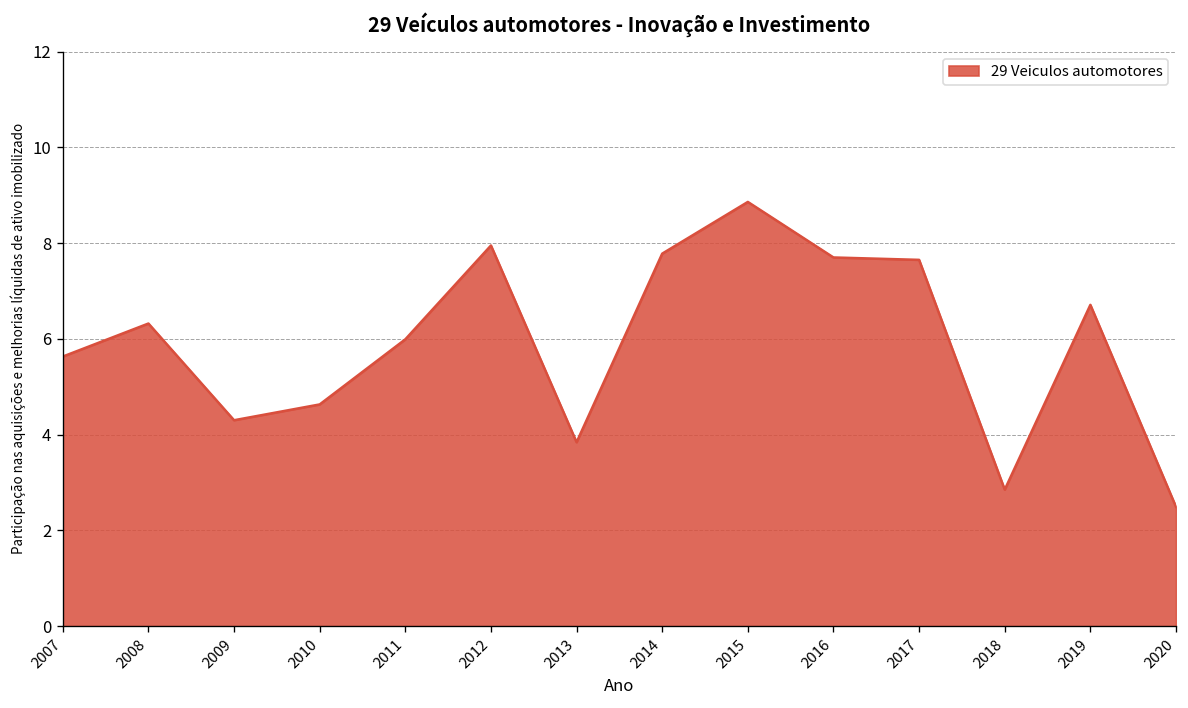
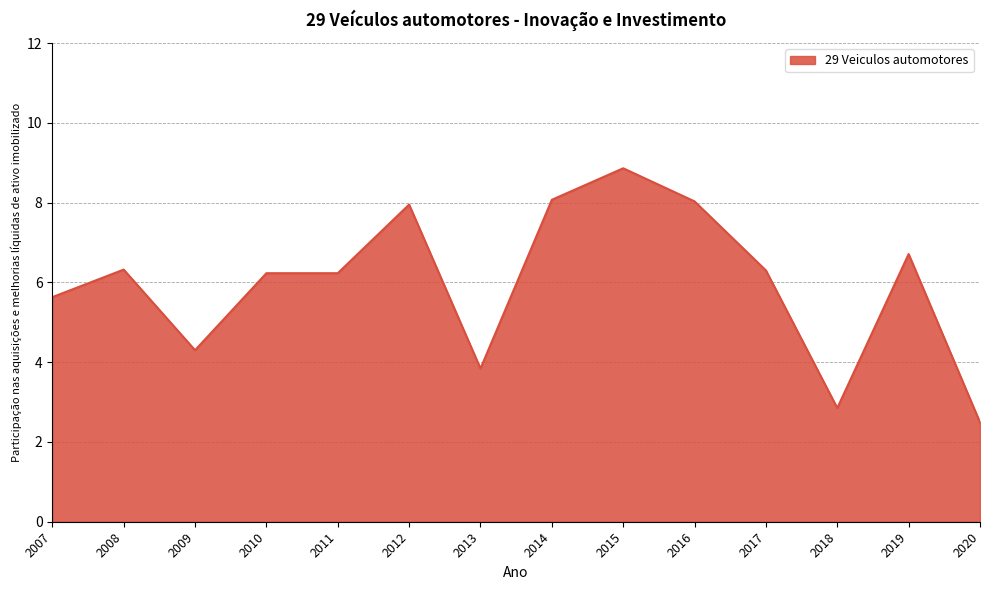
  {
    "2007": 5.6,
    "2008": 6.3,
    "2009": 4.3,
-   "2010": 4.6,
-   "2011": 6.0,
+   "2010": 6.2,
+   "2011": 6.2,
    "2012": 8.0,
    "2013": 3.8,
-   "2014": 7.8,
+   "2014": 8.1,
    "2015": 8.9,
-   "2016": 7.7,
-   "2017": 7.7,
+   "2016": 8.0,
+   "2017": 6.3,
    "2018": 2.9,
    "2019": 6.7,
    "2020": 2.5
  }
